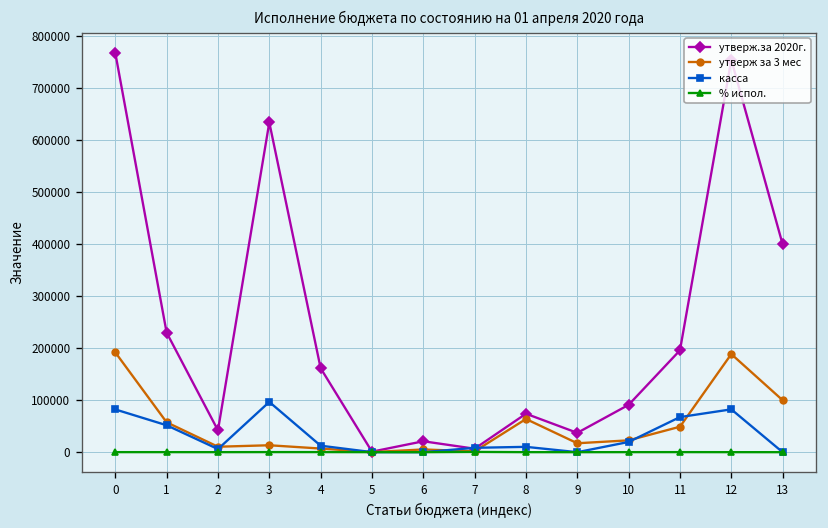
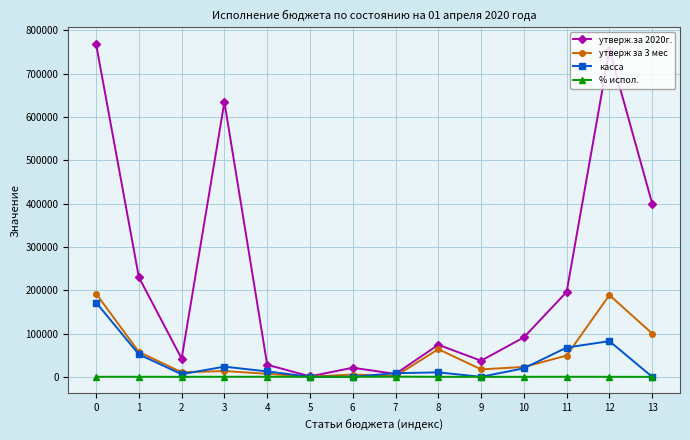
  {
    "утверж.за 2020г.": {
      "0": 770000,
      "1": 230000,
      "2": 40000,
      "3": 630000,
-     "4": 160000,
+     "4": 30000,
      "6": 20000,
      "8": 70000,
      "9": 40000,
      "10": 90000,
      "11": 200000,
      "13": 400000
    },
    "утверж за 3 мес": {
      "0": 190000,
      "3": 10000,
      "8": 60000,
      "9": 20000,
      "11": 50000,
      "12": 190000,
      "13": 100000
    },
    "касса": {
-     "0": 80000,
-     "3": 100000,
+     "0": 170000,
+     "3": 20000,
      "8": 10000,
      "11": 70000,
      "12": 80000
    },
    "% испол.": {
      "0": 0,
      "1": 0,
      "2": 0,
      "3": 0,
      "4": 0,
      "8": 0,
      "10": 0,
      "11": 0,
      "12": 0
    }
  }
